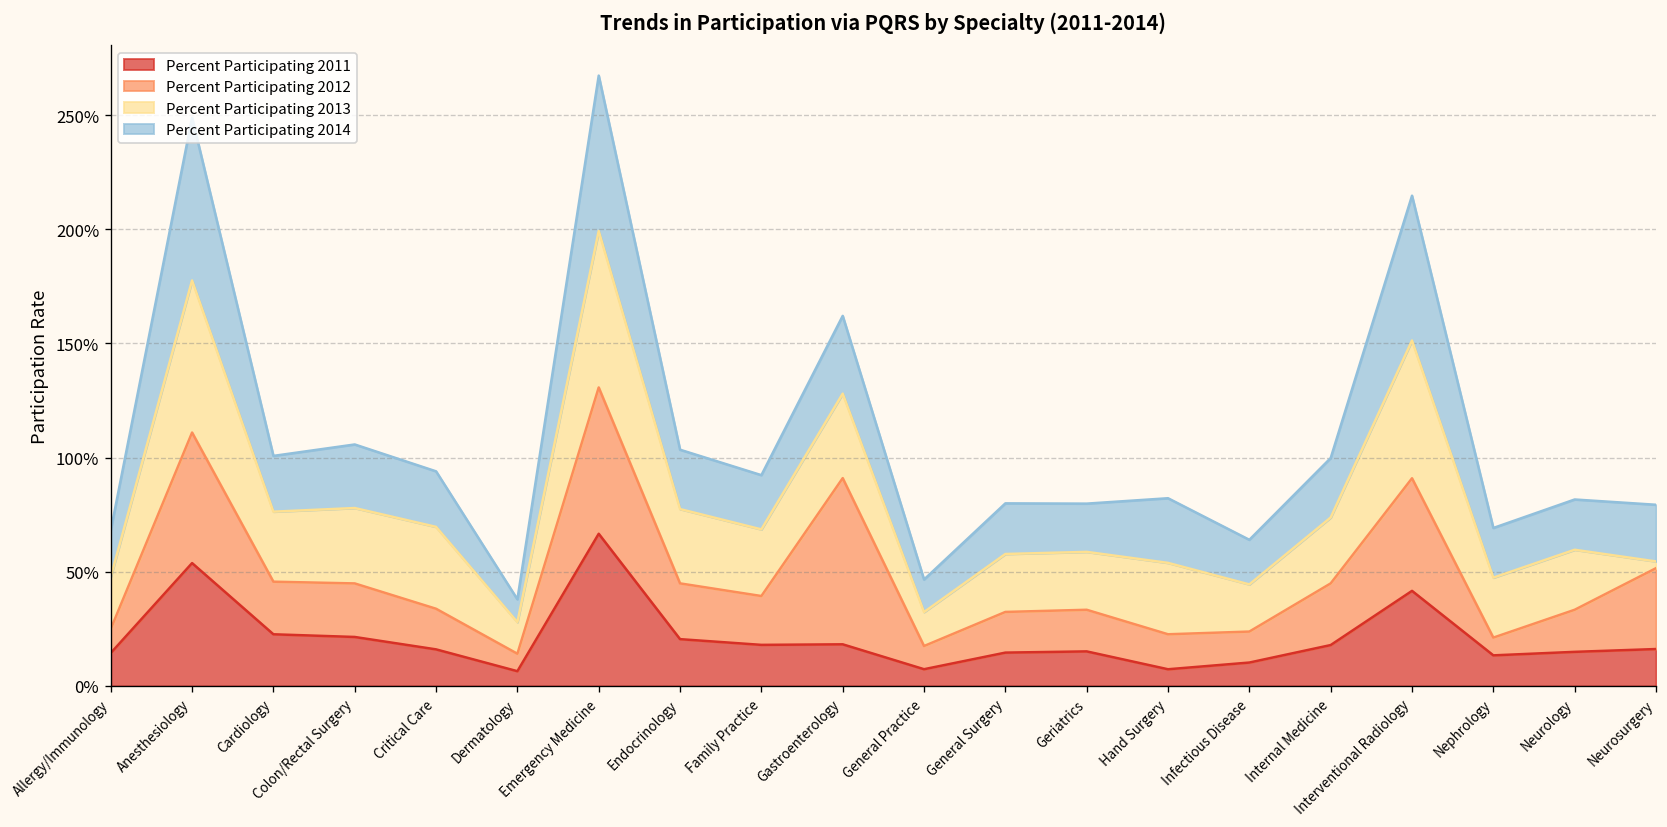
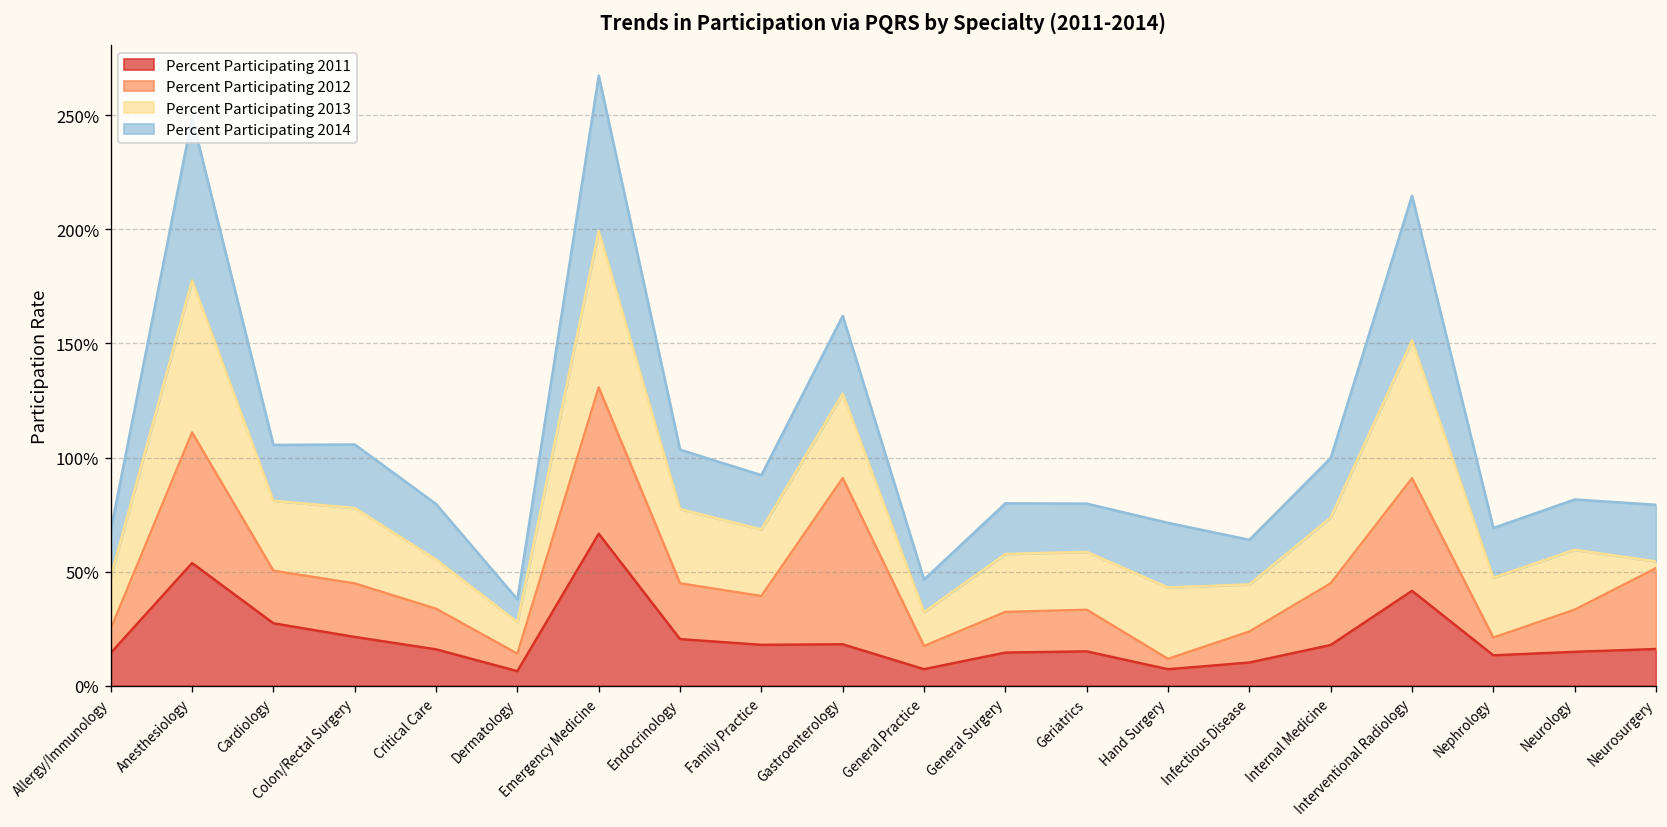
  {
    "Percent Participating 2011": {
      "Allergy/Immunology": "14%",
      "Anesthesiology": "54%",
-     "Cardiology": "23%",
+     "Cardiology": "27%",
      "Colon/Rectal Surgery": "21%",
      "Critical Care": "16%",
      "Dermatology": "6%",
      "Emergency Medicine": "67%",
      "Endocrinology": "20%",
      "Family Practice": "18%",
      "Gastroenterology": "18%",
      "General Practice": "7%",
      "General Surgery": "15%",
      "Geriatrics": "15%",
      "Hand Surgery": "7%",
      "Infectious Disease": "10%",
      "Internal Medicine": "18%",
      "Interventional Radiology": "42%",
      "Nephrology": "13%",
      "Neurology": "15%",
      "Neurosurgery": "16%"
    },
    "Percent Participating 2012": {
      "Allergy/Immunology": "11%",
      "Anesthesiology": "57%",
      "Cardiology": "23%",
      "Colon/Rectal Surgery": "23%",
      "Critical Care": "18%",
      "Dermatology": "8%",
      "Emergency Medicine": "64%",
      "Endocrinology": "24%",
      "Family Practice": "21%",
      "Gastroenterology": "73%",
      "General Practice": "10%",
      "General Surgery": "18%",
      "Geriatrics": "18%",
-     "Hand Surgery": "15%",
+     "Hand Surgery": "5%",
      "Infectious Disease": "14%",
      "Internal Medicine": "27%",
      "Interventional Radiology": "49%",
      "Nephrology": "8%",
      "Neurology": "18%",
      "Neurosurgery": "35%"
    },
    "Percent Participating 2013": {
      "Allergy/Immunology": "23%",
      "Anesthesiology": "67%",
      "Cardiology": "31%",
      "Colon/Rectal Surgery": "33%",
-     "Critical Care": "36%",
+     "Critical Care": "22%",
      "Dermatology": "14%",
      "Emergency Medicine": "69%",
      "Endocrinology": "33%",
      "Family Practice": "29%",
      "Gastroenterology": "37%",
      "General Practice": "15%",
      "General Surgery": "25%",
      "Geriatrics": "25%",
      "Hand Surgery": "31%",
      "Infectious Disease": "21%",
      "Internal Medicine": "29%",
      "Interventional Radiology": "60%",
      "Nephrology": "26%",
      "Neurology": "26%",
      "Neurosurgery": "3%"
    },
    "Percent Participating 2014": {
      "Allergy/Immunology": "20%",
      "Cardiology": "24%",
      "Colon/Rectal Surgery": "28%",
      "Critical Care": "24%",
      "Dermatology": "10%",
      "Emergency Medicine": "68%",
      "Endocrinology": "26%",
      "Family Practice": "24%",
      "Gastroenterology": "34%",
      "General Practice": "14%",
      "General Surgery": "22%",
      "Geriatrics": "21%",
      "Hand Surgery": "28%",
      "Infectious Disease": "20%",
      "Internal Medicine": "26%",
      "Interventional Radiology": "63%",
      "Nephrology": "22%",
      "Neurology": "22%",
      "Neurosurgery": "25%"
    }
  }
